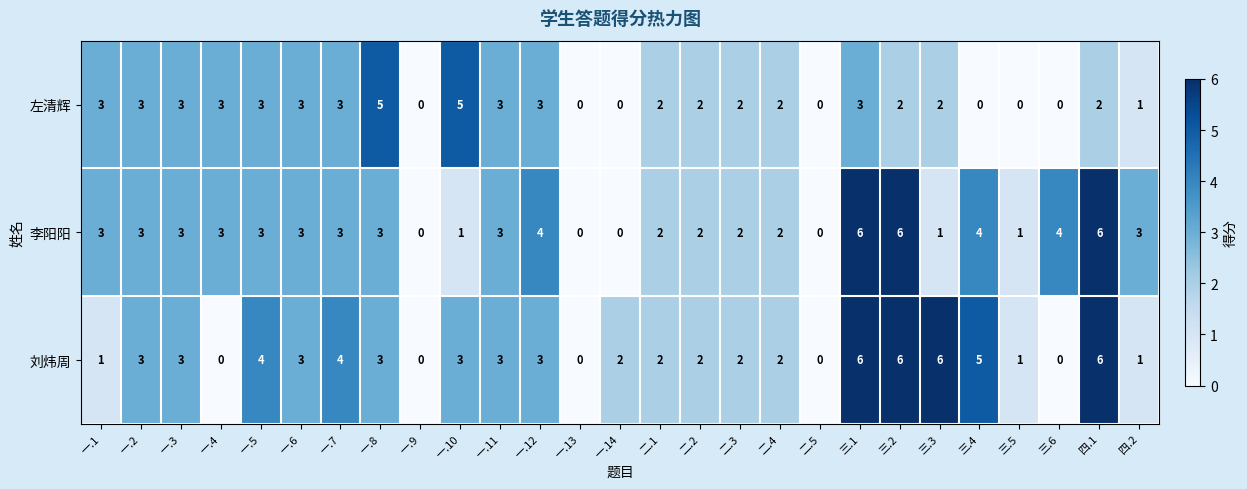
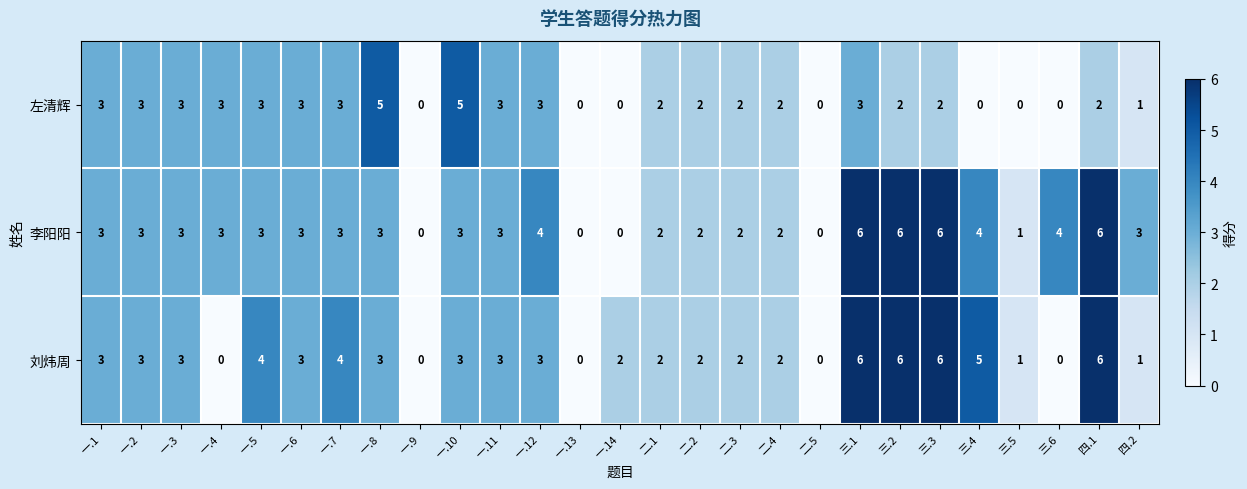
  {
    "左清辉": {
      "一.1": 3,
      "一.2": 3,
      "一.3": 3,
      "一.4": 3,
      "一.5": 3,
      "一.6": 3,
      "一.7": 3,
      "一.8": 5,
      "一.9": 0,
      "一.10": 5,
      "一.11": 3,
      "一.12": 3,
      "一.13": 0,
      "一.14": 0,
      "二.1": 2,
      "二.2": 2,
      "二.3": 2,
      "二.4": 2,
      "二.5": 0,
      "三.1": 3,
      "三.2": 2,
      "三.3": 2,
      "三.4": 0,
      "三.5": 0,
      "三.6": 0,
      "四.1": 2,
      "四.2": 1
    },
    "李阳阳": {
      "一.1": 3,
      "一.2": 3,
      "一.3": 3,
      "一.4": 3,
      "一.5": 3,
      "一.6": 3,
      "一.7": 3,
      "一.8": 3,
      "一.9": 0,
-     "一.10": 1,
+     "一.10": 3,
      "一.11": 3,
      "一.12": 4,
      "一.13": 0,
      "一.14": 0,
      "二.1": 2,
      "二.2": 2,
      "二.3": 2,
      "二.4": 2,
      "二.5": 0,
      "三.1": 6,
      "三.2": 6,
-     "三.3": 1,
+     "三.3": 6,
      "三.4": 4,
      "三.5": 1,
      "三.6": 4,
      "四.1": 6,
      "四.2": 3
    },
    "刘炜周": {
-     "一.1": 1,
+     "一.1": 3,
      "一.2": 3,
      "一.3": 3,
      "一.4": 0,
      "一.5": 4,
      "一.6": 3,
      "一.7": 4,
      "一.8": 3,
      "一.9": 0,
      "一.10": 3,
      "一.11": 3,
      "一.12": 3,
      "一.13": 0,
      "一.14": 2,
      "二.1": 2,
      "二.2": 2,
      "二.3": 2,
      "二.4": 2,
      "二.5": 0,
      "三.1": 6,
      "三.2": 6,
      "三.3": 6,
      "三.4": 5,
      "三.5": 1,
      "三.6": 0,
      "四.1": 6,
      "四.2": 1
    }
  }
